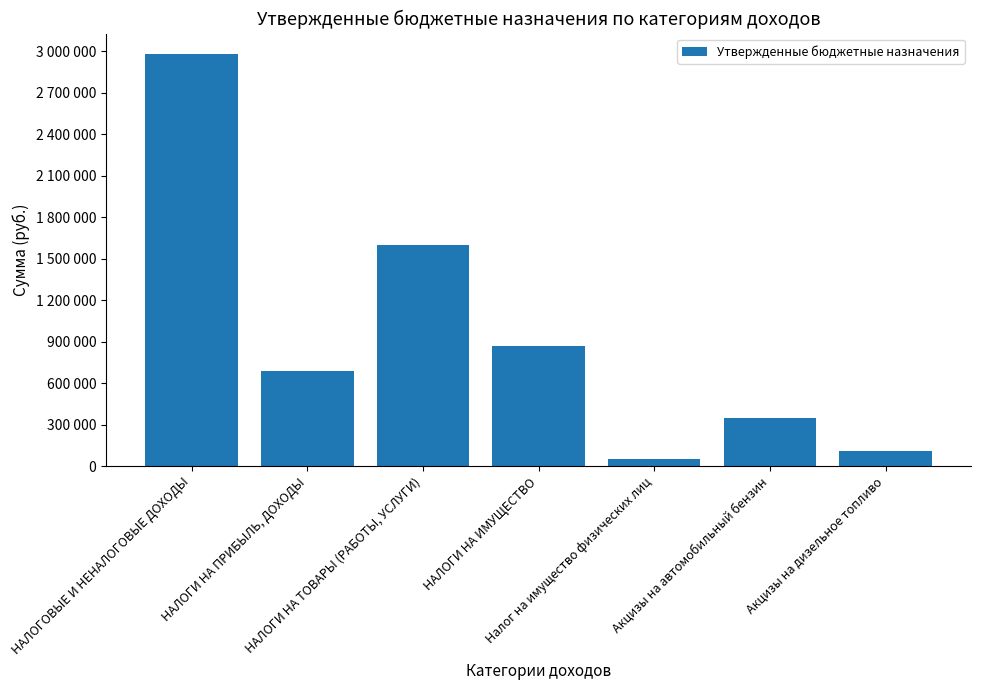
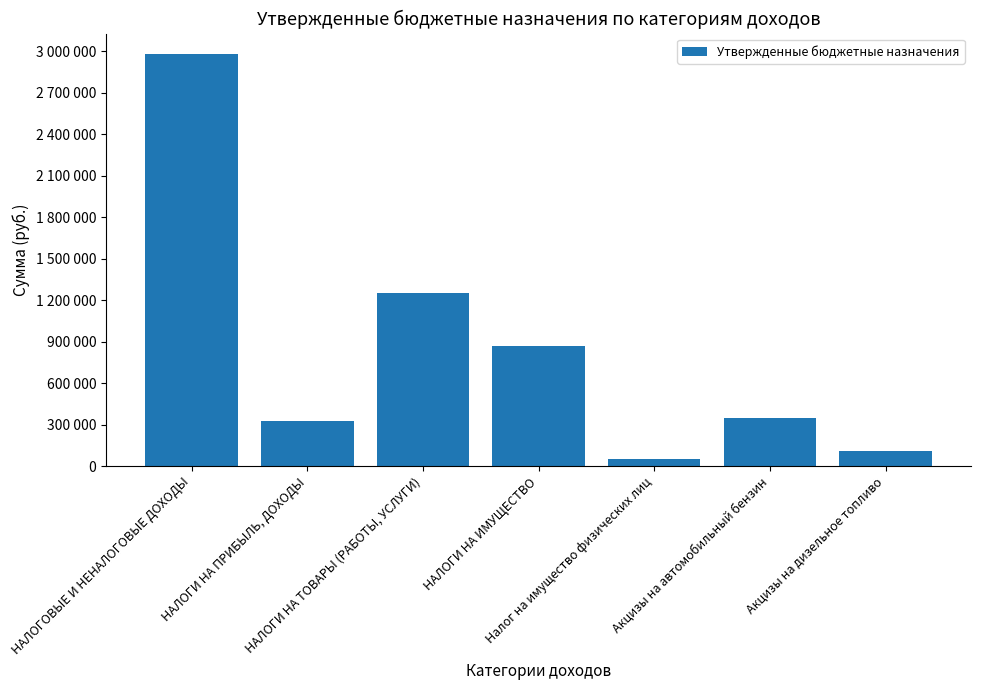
  {
    "НАЛОГОВЫЕ И НЕНАЛОГОВЫЕ ДОХОДЫ": 2980000,
-   "НАЛОГИ НА ПРИБЫЛЬ, ДОХОДЫ": 690000,
-   "НАЛОГИ НА ТОВАРЫ (РАБОТЫ, УСЛУГИ)": 1600000,
+   "НАЛОГИ НА ПРИБЫЛЬ, ДОХОДЫ": 330000,
+   "НАЛОГИ НА ТОВАРЫ (РАБОТЫ, УСЛУГИ)": 1250000,
    "НАЛОГИ НА ИМУЩЕСТВО": 870000,
    "Налог на имущество физических лиц": 50000,
    "Акцизы на автомобильный бензин": 350000,
    "Акцизы на дизельное топливо": 110000
  }
